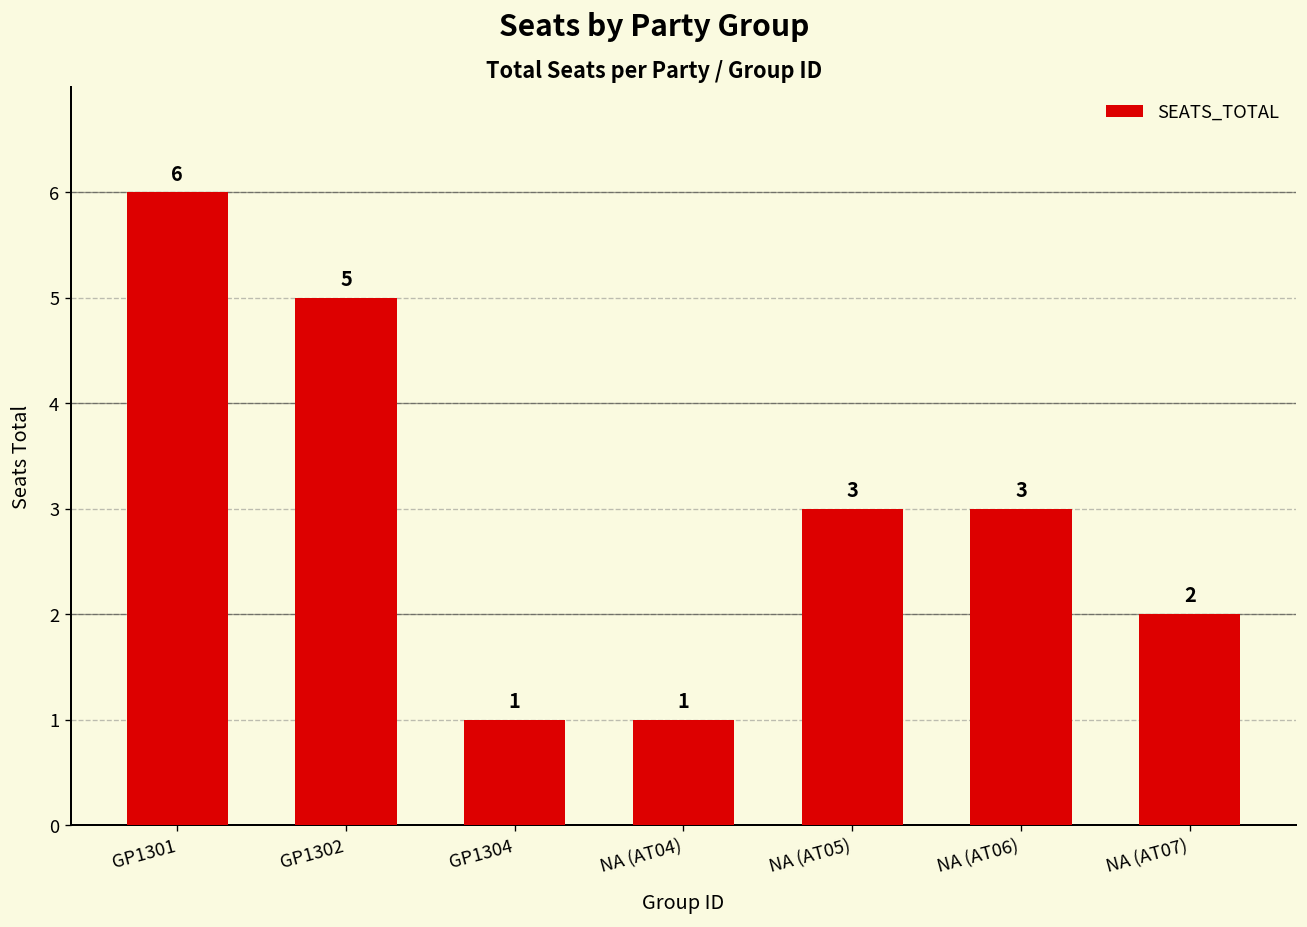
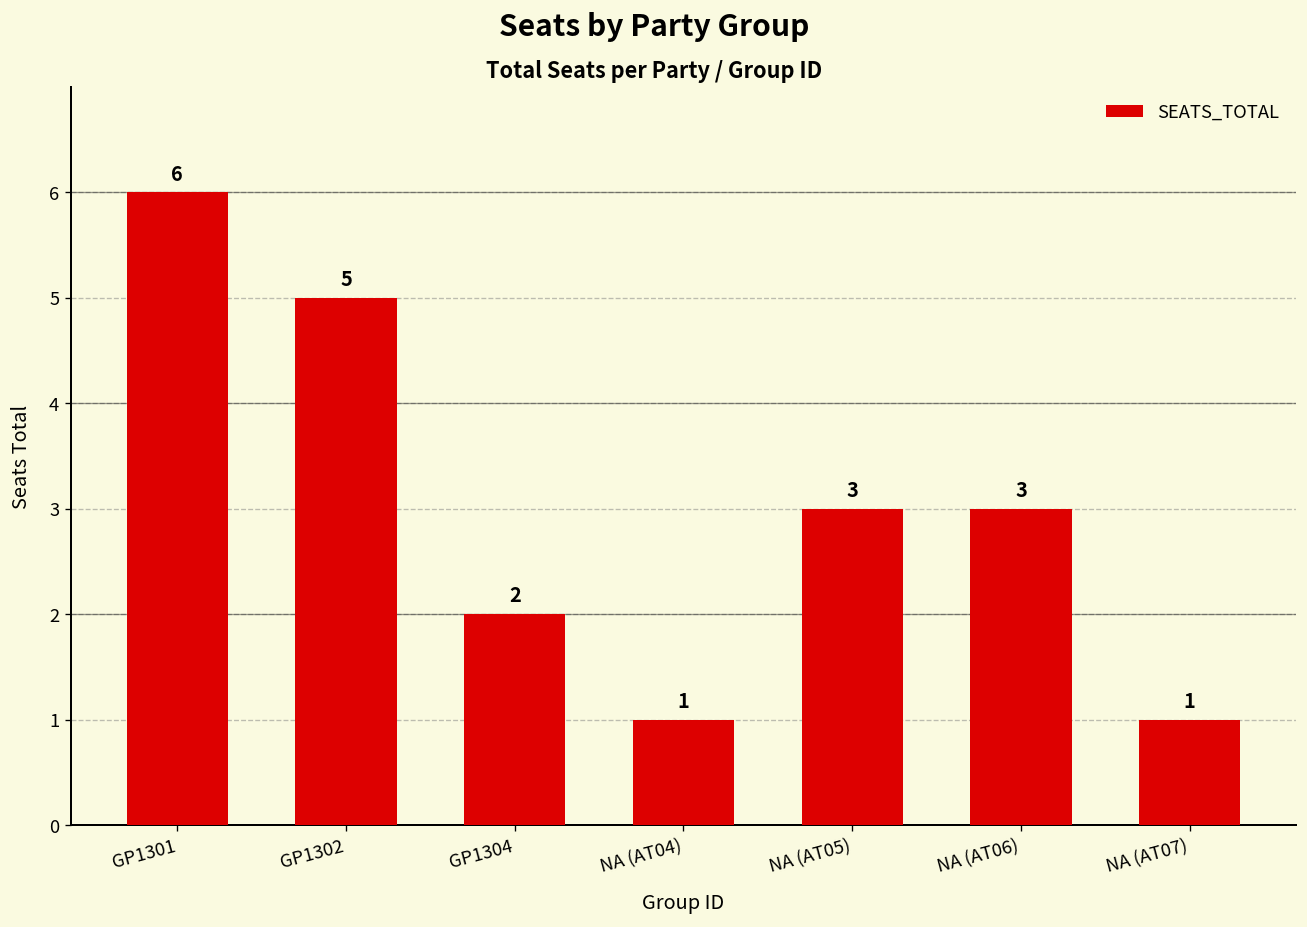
  {
    "GP1301": 6,
    "GP1302": 5,
-   "GP1304": 1,
+   "GP1304": 2,
    "NA (AT04)": 1,
    "NA (AT05)": 3,
    "NA (AT06)": 3,
-   "NA (AT07)": 2
+   "NA (AT07)": 1
  }
